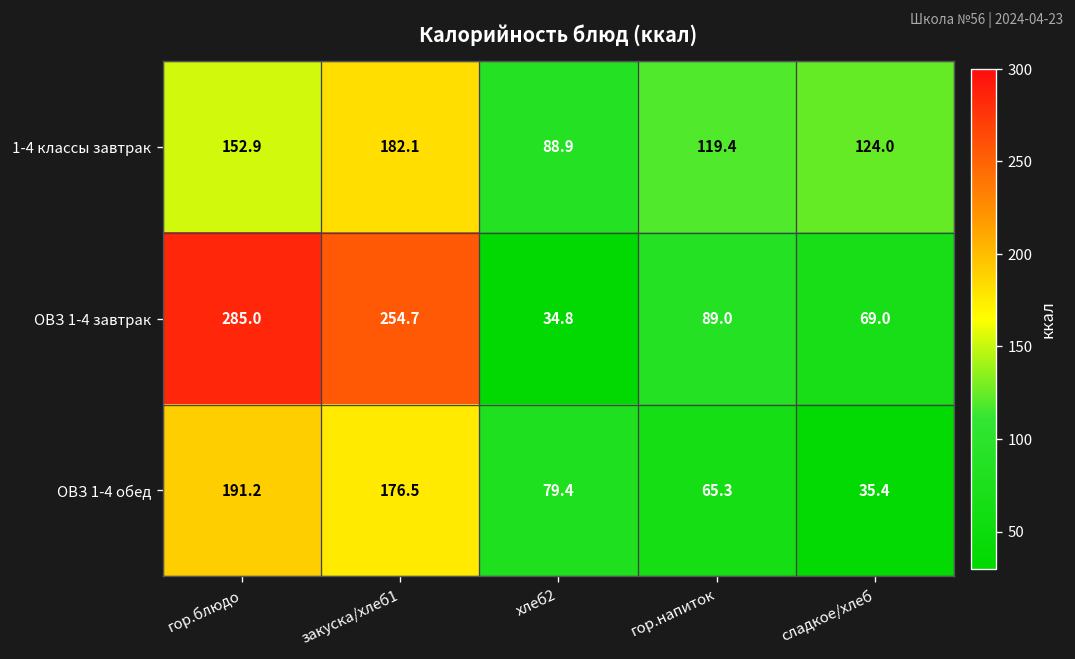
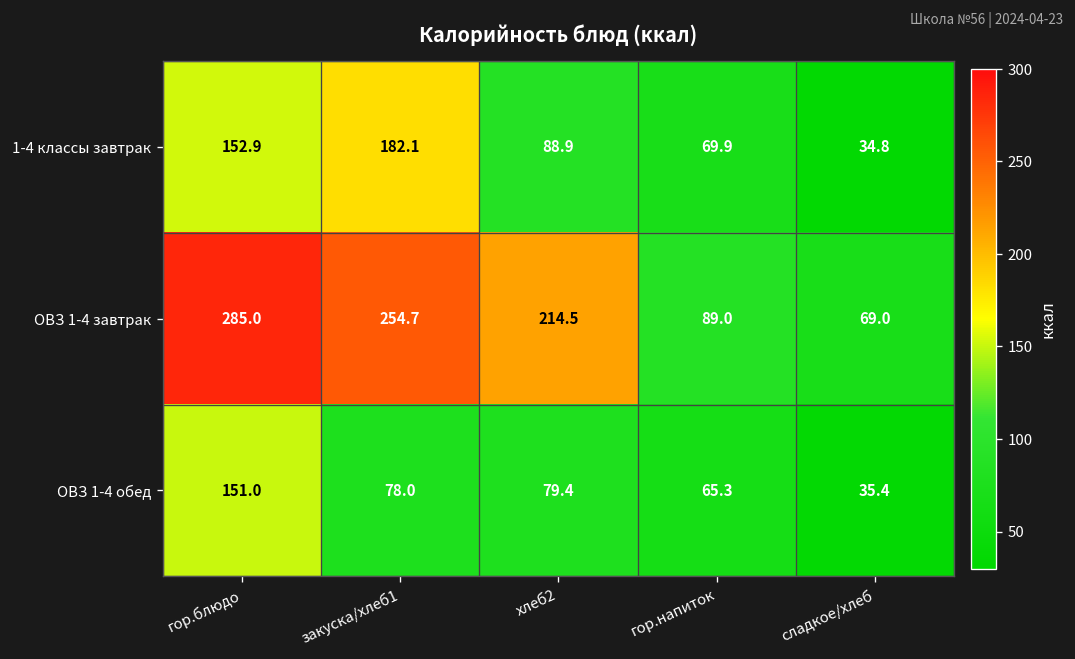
  {
    "1-4 классы завтрак": {
      "гор.блюдо": 152.9,
      "закуска/хлеб1": 182.1,
      "хлеб2": 88.9,
-     "гор.напиток": 119.4,
-     "сладкое/хлеб": 124.0
+     "гор.напиток": 69.9,
+     "сладкое/хлеб": 34.8
    },
    "ОВЗ 1-4 завтрак": {
      "гор.блюдо": 285.0,
      "закуска/хлеб1": 254.7,
-     "хлеб2": 34.8,
+     "хлеб2": 214.5,
      "гор.напиток": 89.0,
      "сладкое/хлеб": 69.0
    },
    "ОВЗ 1-4 обед": {
-     "гор.блюдо": 191.2,
-     "закуска/хлеб1": 176.5,
+     "гор.блюдо": 151.0,
+     "закуска/хлеб1": 78.0,
      "хлеб2": 79.4,
      "гор.напиток": 65.3,
      "сладкое/хлеб": 35.4
    }
  }
